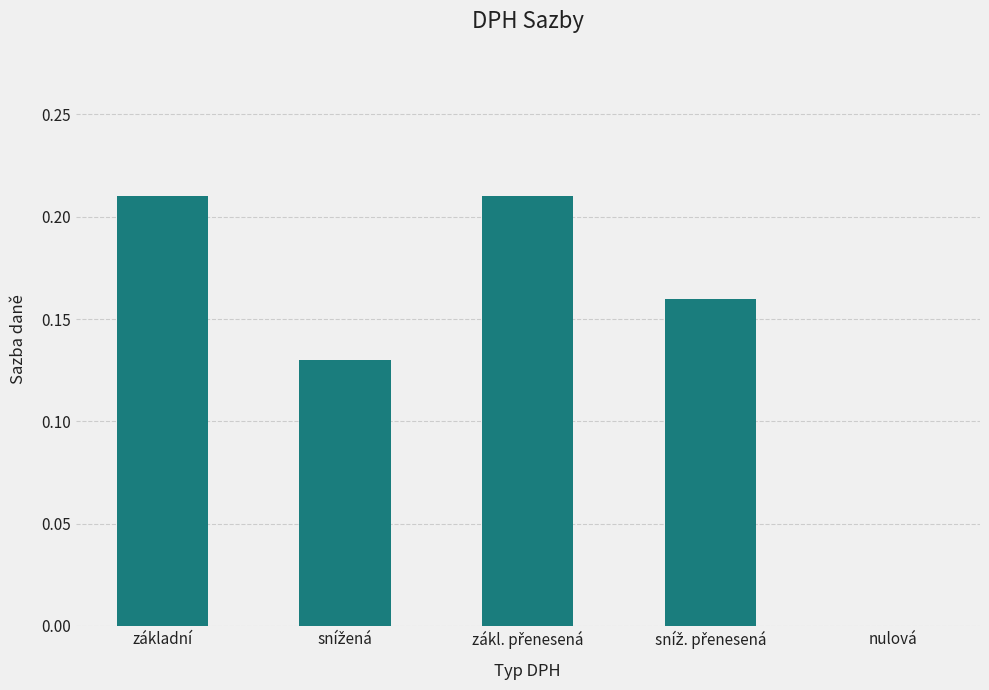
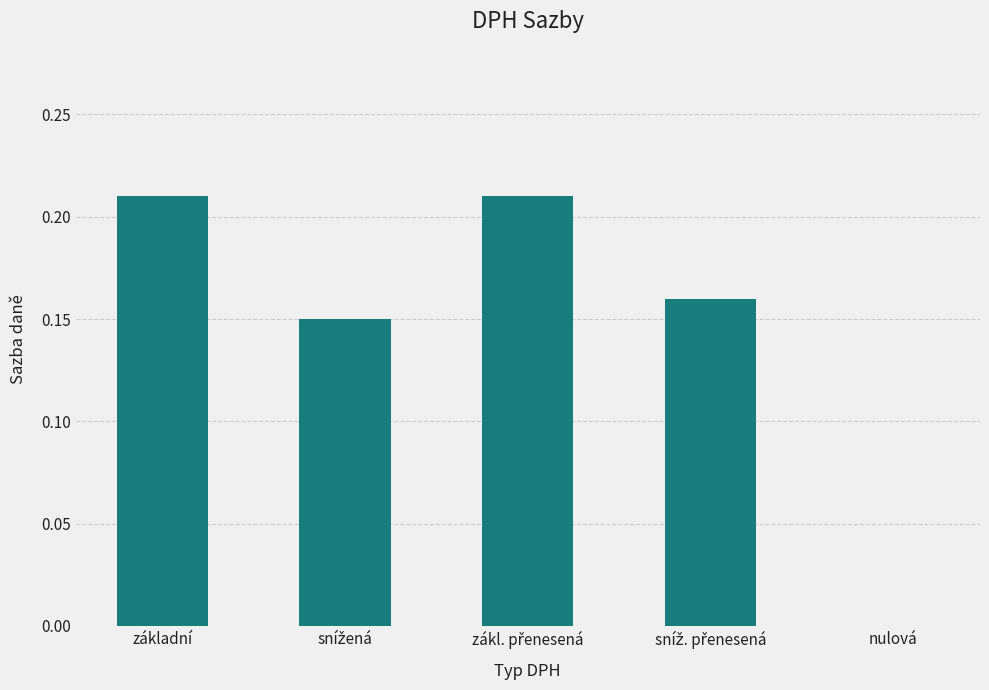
  {
    "základní": 0.21,
-   "snížená": 0.13,
+   "snížená": 0.15,
    "zákl. přenesená": 0.21,
    "sníž. přenesená": 0.16,
    "nulová": 0.00
  }
